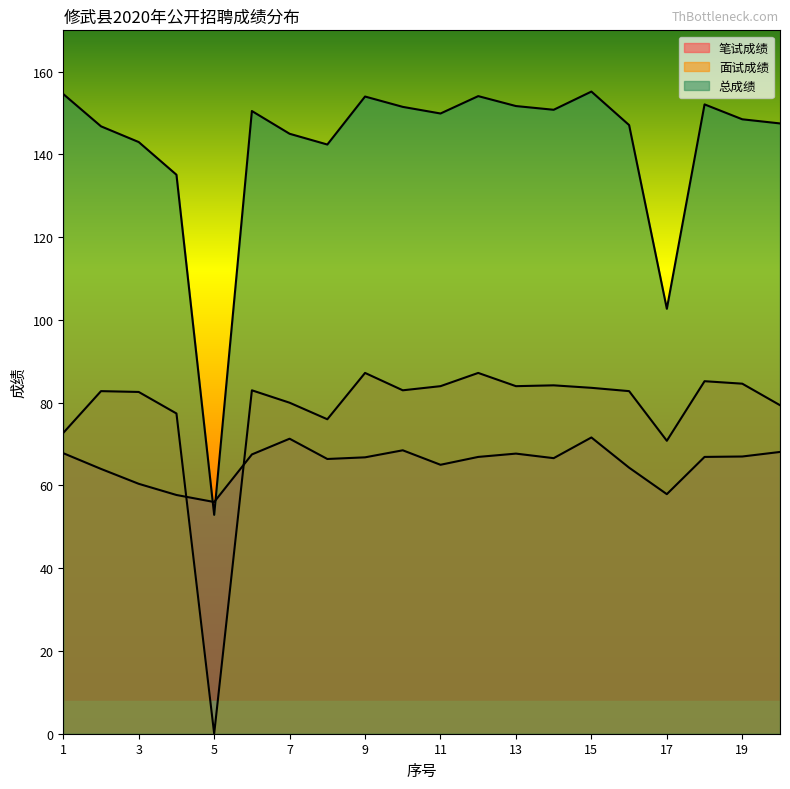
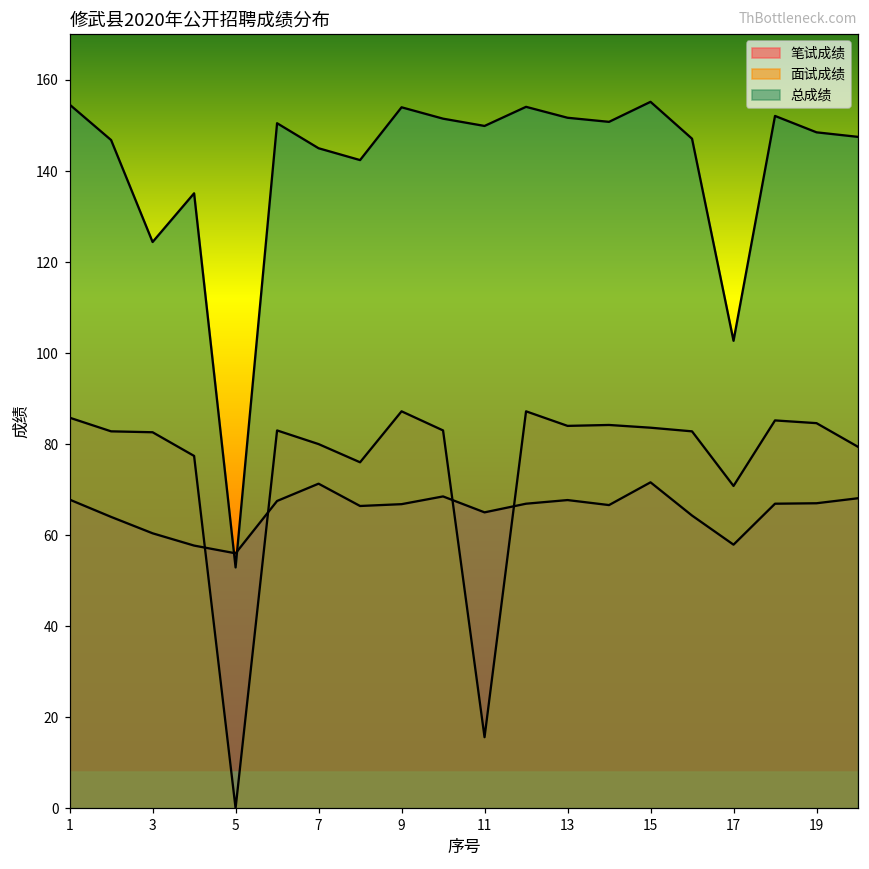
  {
    "笔试成绩": {
      "1": 68,
      "3": 60,
      "5": 56,
      "7": 71,
      "9": 67,
      "11": 65,
      "13": 68,
      "15": 72,
      "17": 58,
      "19": 67
    },
    "面试成绩": {
-     "1": 73,
+     "1": 86,
      "3": 83,
      "7": 80,
      "9": 87,
-     "11": 84,
+     "11": 16,
      "13": 84,
      "15": 84,
      "17": 71,
      "19": 85
    },
    "总成绩": {
      "1": 155,
-     "3": 143,
+     "3": 124,
      "5": 53,
      "7": 145,
      "9": 154,
      "11": 150,
      "13": 152,
      "15": 155,
      "17": 103,
      "19": 149
    }
  }
